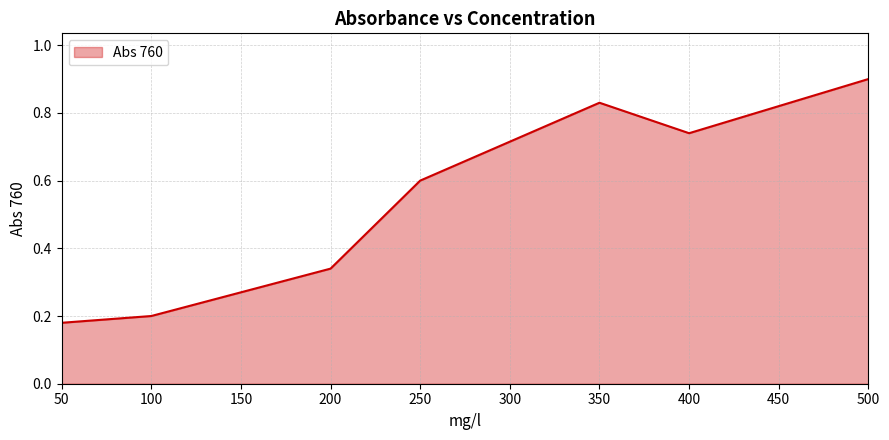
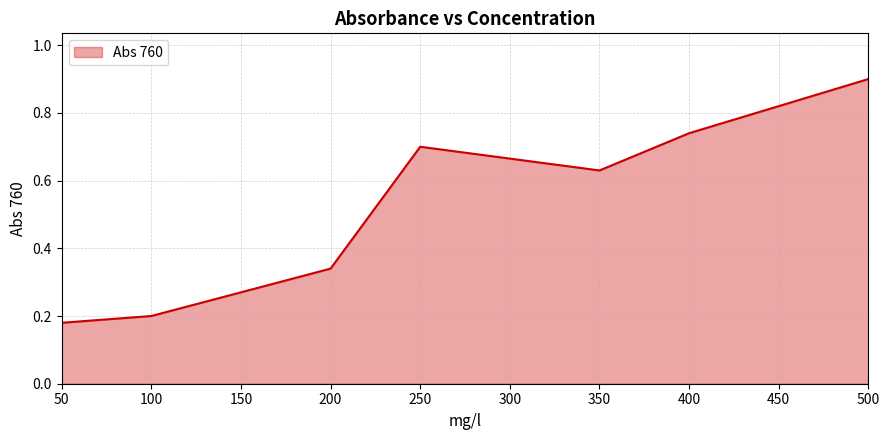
  {
    "50": 0.18,
    "100": 0.20,
    "200": 0.34,
-   "250": 0.6,
-   "350": 0.83,
+   "250": 0.7,
+   "350": 0.63,
    "400": 0.74,
    "500": 0.90
  }
